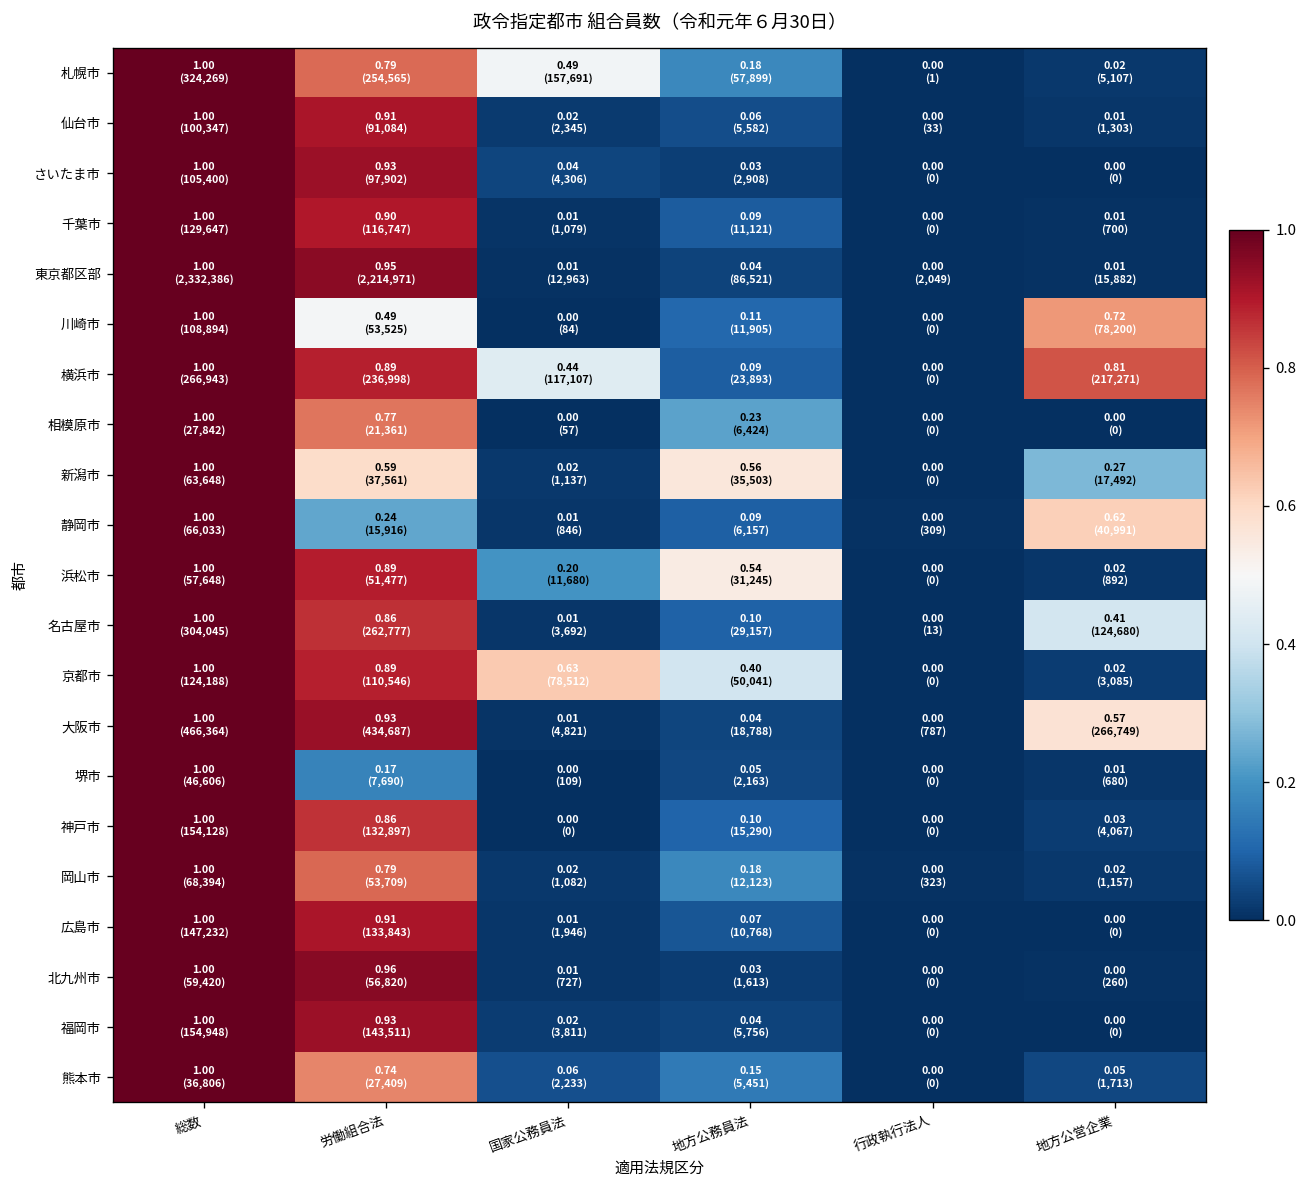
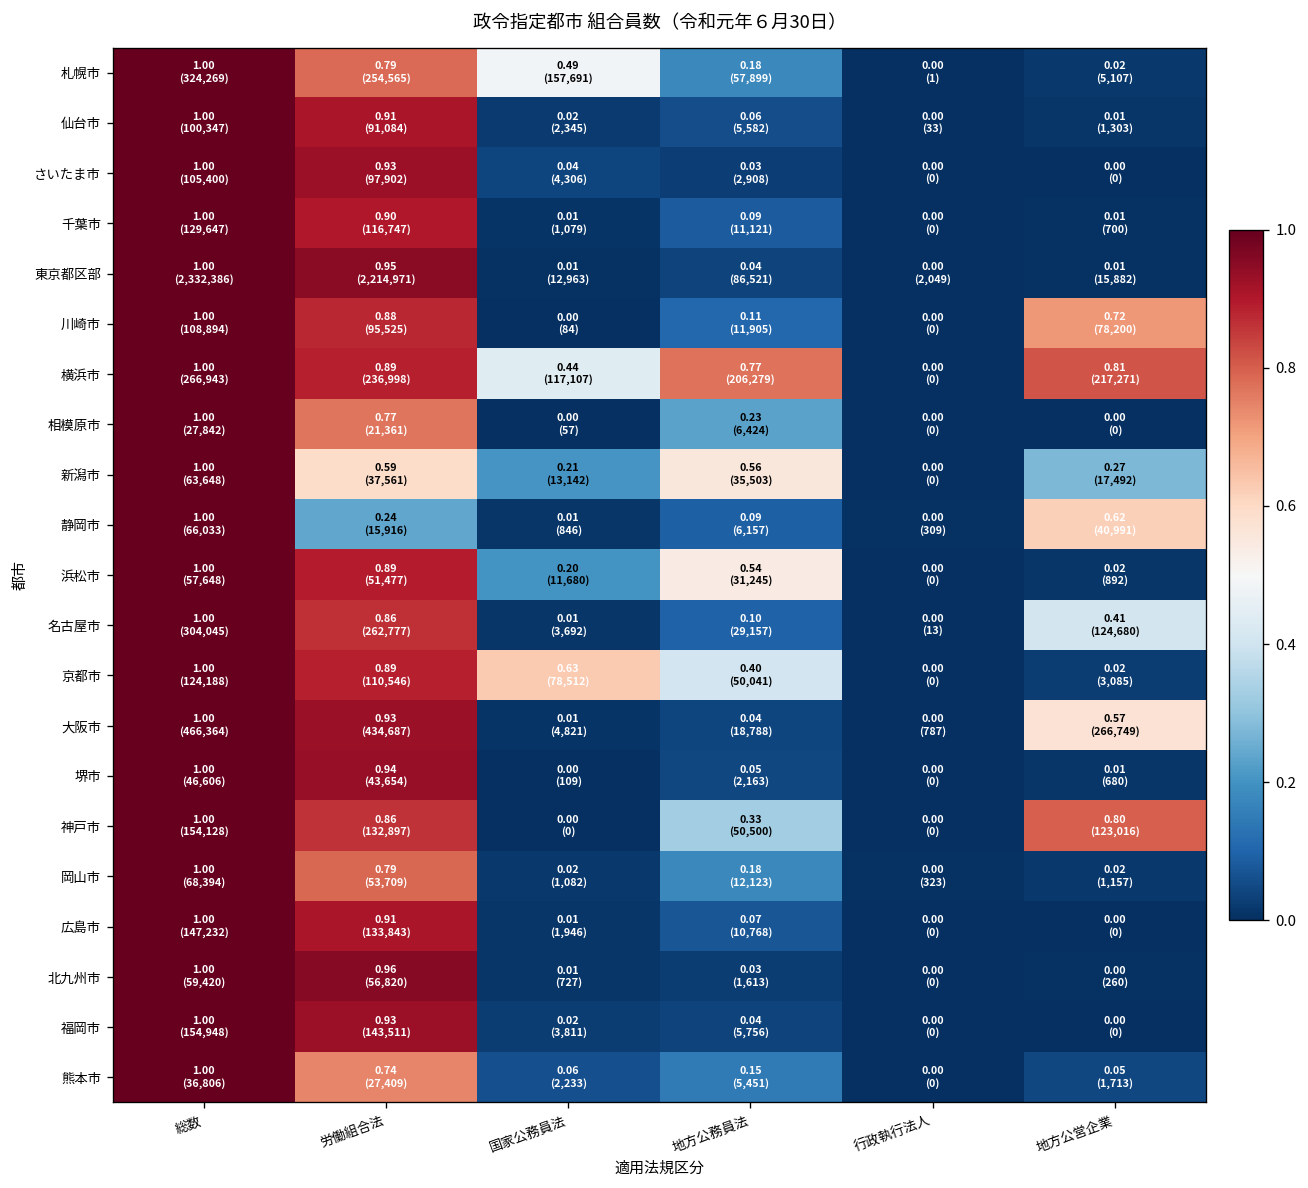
  {
    "川崎市": {
-     "労働組合法": "0.49 (53,525)"
+     "労働組合法": "0.88 (95,525)"
    },
    "横浜市": {
-     "地方公務員法": "0.09 (23,893)"
+     "地方公務員法": "0.77 (206,279)"
    },
    "新潟市": {
-     "国家公務員法": "0.02 (1,137)"
+     "国家公務員法": "0.21 (13,142)"
    },
    "堺市": {
-     "労働組合法": "0.17 (7,690)"
+     "労働組合法": "0.94 (43,654)"
    },
    "神戸市": {
-     "地方公務員法": "0.10 (15,290)",
-     "地方公営企業": "0.03 (4,067)"
+     "地方公務員法": "0.33 (50,500)",
+     "地方公営企業": "0.80 (123,016)"
    }
  }
